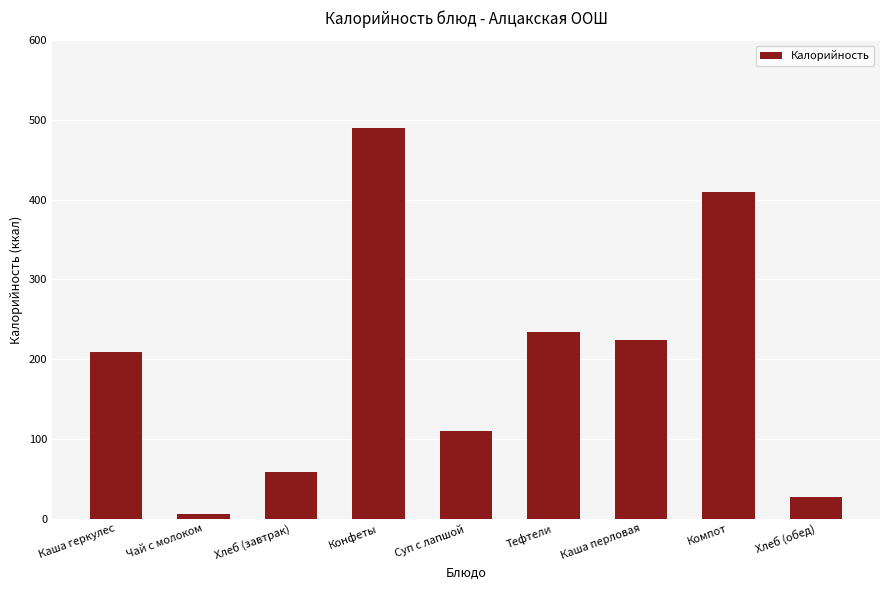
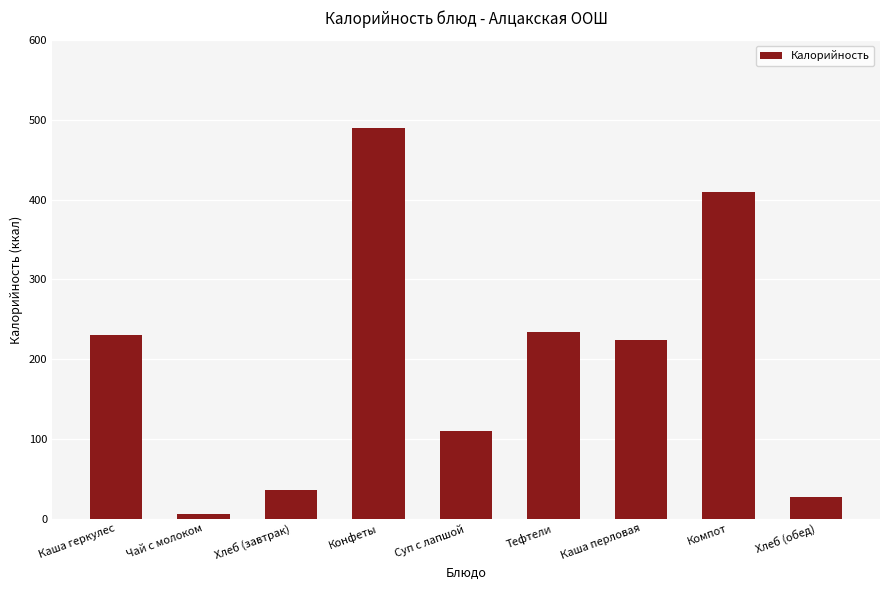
  {
-   "Каша геркулес": 210,
+   "Каша геркулес": 230,
    "Чай с молоком": 10,
-   "Хлеб (завтрак)": 60,
+   "Хлеб (завтрак)": 40,
    "Конфеты": 490,
    "Суп с лапшой": 110,
    "Тефтели": 230,
    "Каша перловая": 220,
    "Компот": 410,
    "Хлеб (обед)": 30
  }
